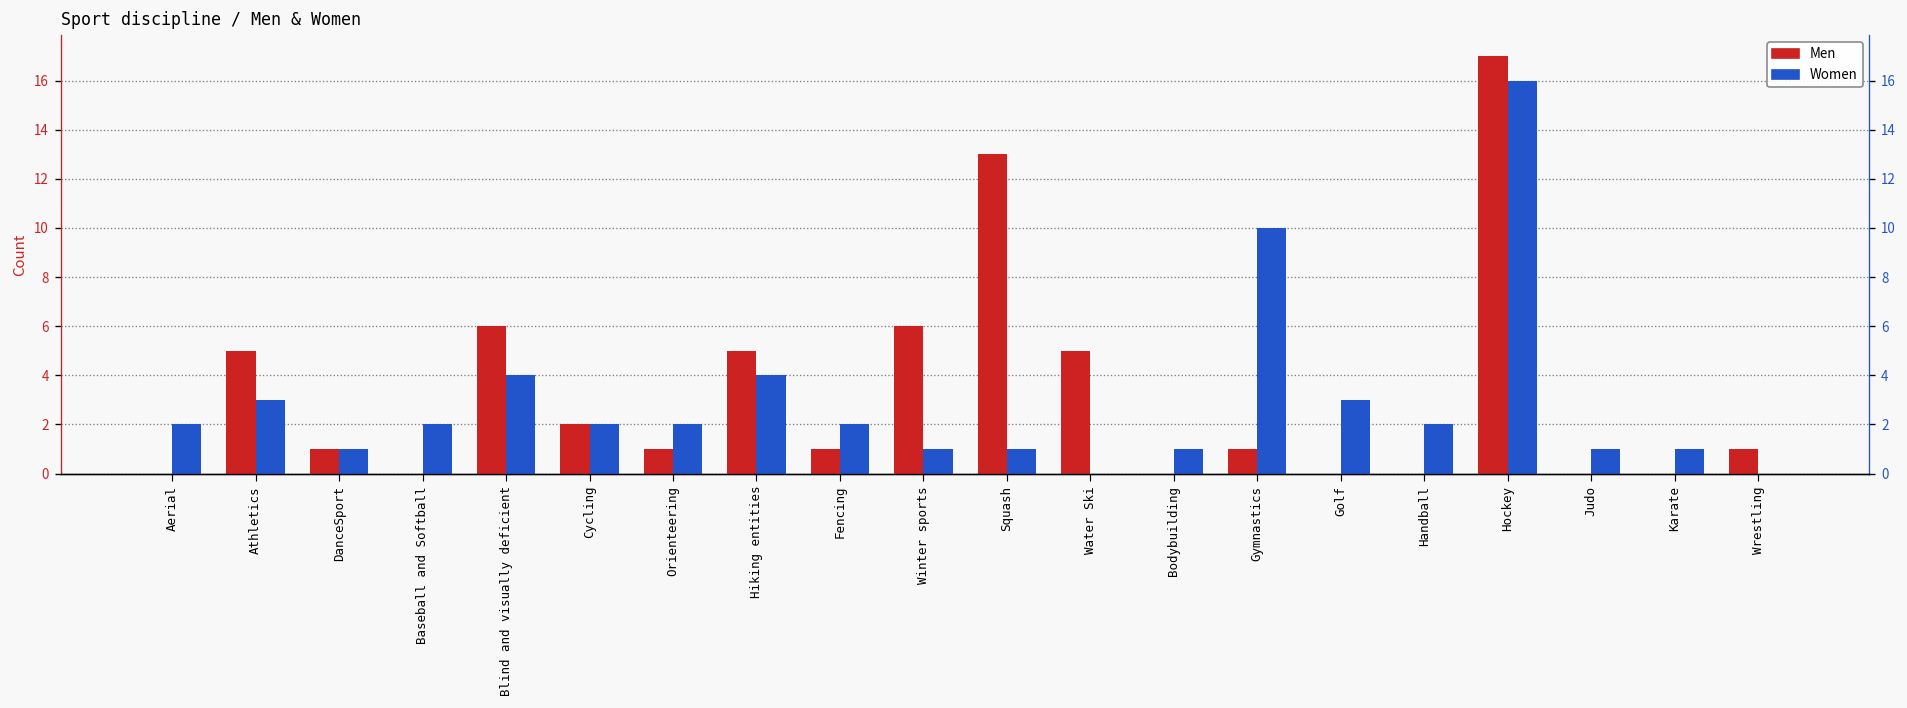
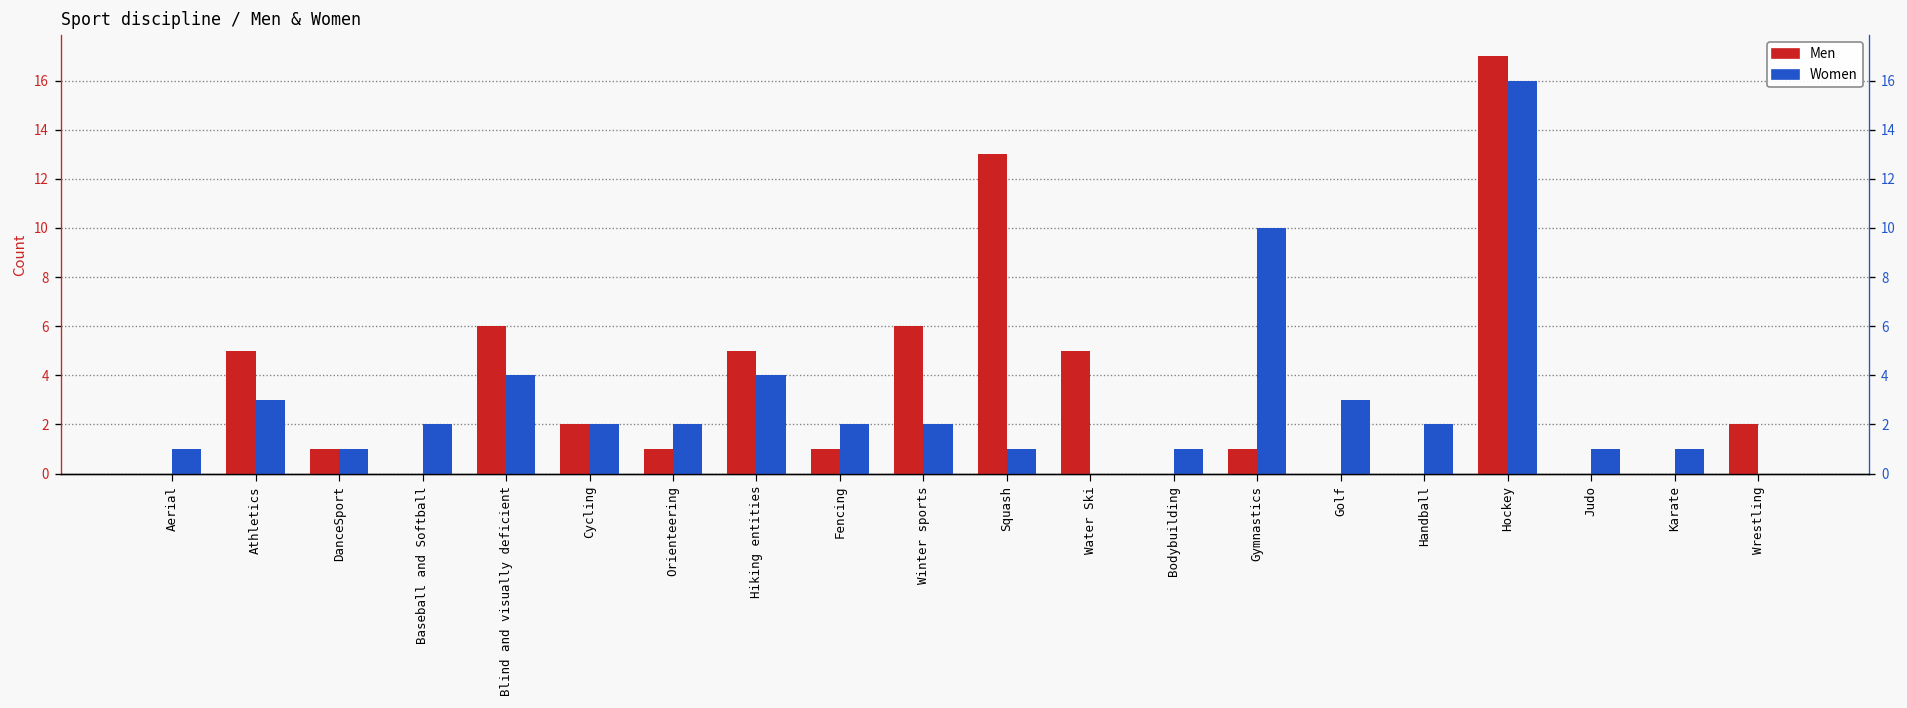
  {
    "Men": {
      "Aerial": 0,
      "Athletics": 5,
      "DanceSport": 1,
      "Baseball and Softball": 0,
      "Blind and visually deficient": 6,
      "Cycling": 2,
      "Orienteering": 1,
      "Hiking entities": 5,
      "Fencing": 1,
      "Winter sports": 6,
      "Squash": 13,
      "Water Ski": 5,
      "Bodybuilding": 0,
      "Gymnastics": 1,
      "Golf": 0,
      "Handball": 0,
      "Hockey": 17,
      "Judo": 0,
      "Karate": 0,
-     "Wrestling": 1
+     "Wrestling": 2
    },
    "Women": {
-     "Aerial": 2,
+     "Aerial": 1,
      "Athletics": 3,
      "DanceSport": 1,
      "Baseball and Softball": 2,
      "Blind and visually deficient": 4,
      "Cycling": 2,
      "Orienteering": 2,
      "Hiking entities": 4,
      "Fencing": 2,
-     "Winter sports": 1,
+     "Winter sports": 2,
      "Squash": 1,
      "Water Ski": 0,
      "Bodybuilding": 1,
      "Gymnastics": 10,
      "Golf": 3,
      "Handball": 2,
      "Hockey": 16,
      "Judo": 1,
      "Karate": 1,
      "Wrestling": 0
    }
  }
